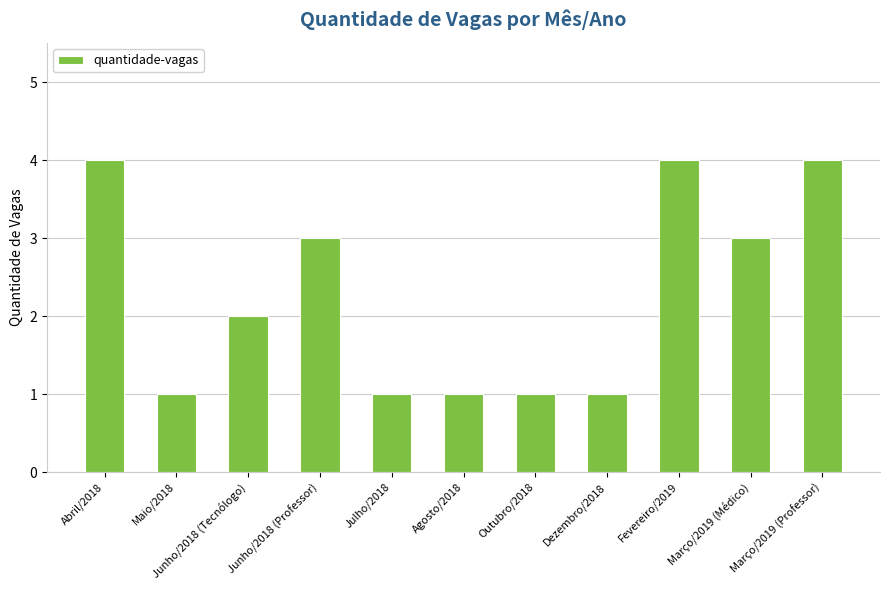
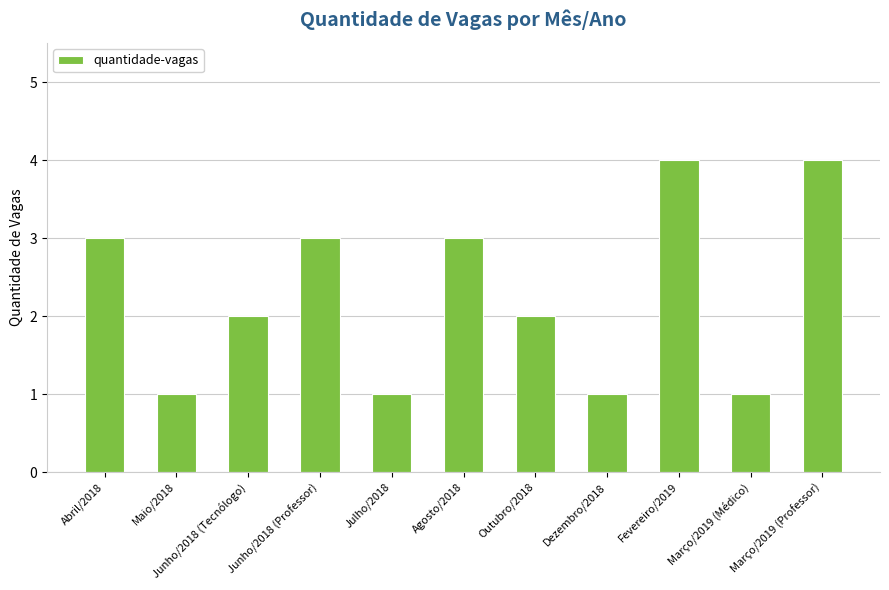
  {
-   "Abril/2018": 4,
+   "Abril/2018": 3,
    "Maio/2018": 1,
    "Junho/2018 (Tecnólogo)": 2,
    "Junho/2018 (Professor)": 3,
    "Julho/2018": 1,
-   "Agosto/2018": 1,
-   "Outubro/2018": 1,
+   "Agosto/2018": 3,
+   "Outubro/2018": 2,
    "Dezembro/2018": 1,
    "Fevereiro/2019": 4,
-   "Março/2019 (Médico)": 3,
+   "Março/2019 (Médico)": 1,
    "Março/2019 (Professor)": 4
  }
